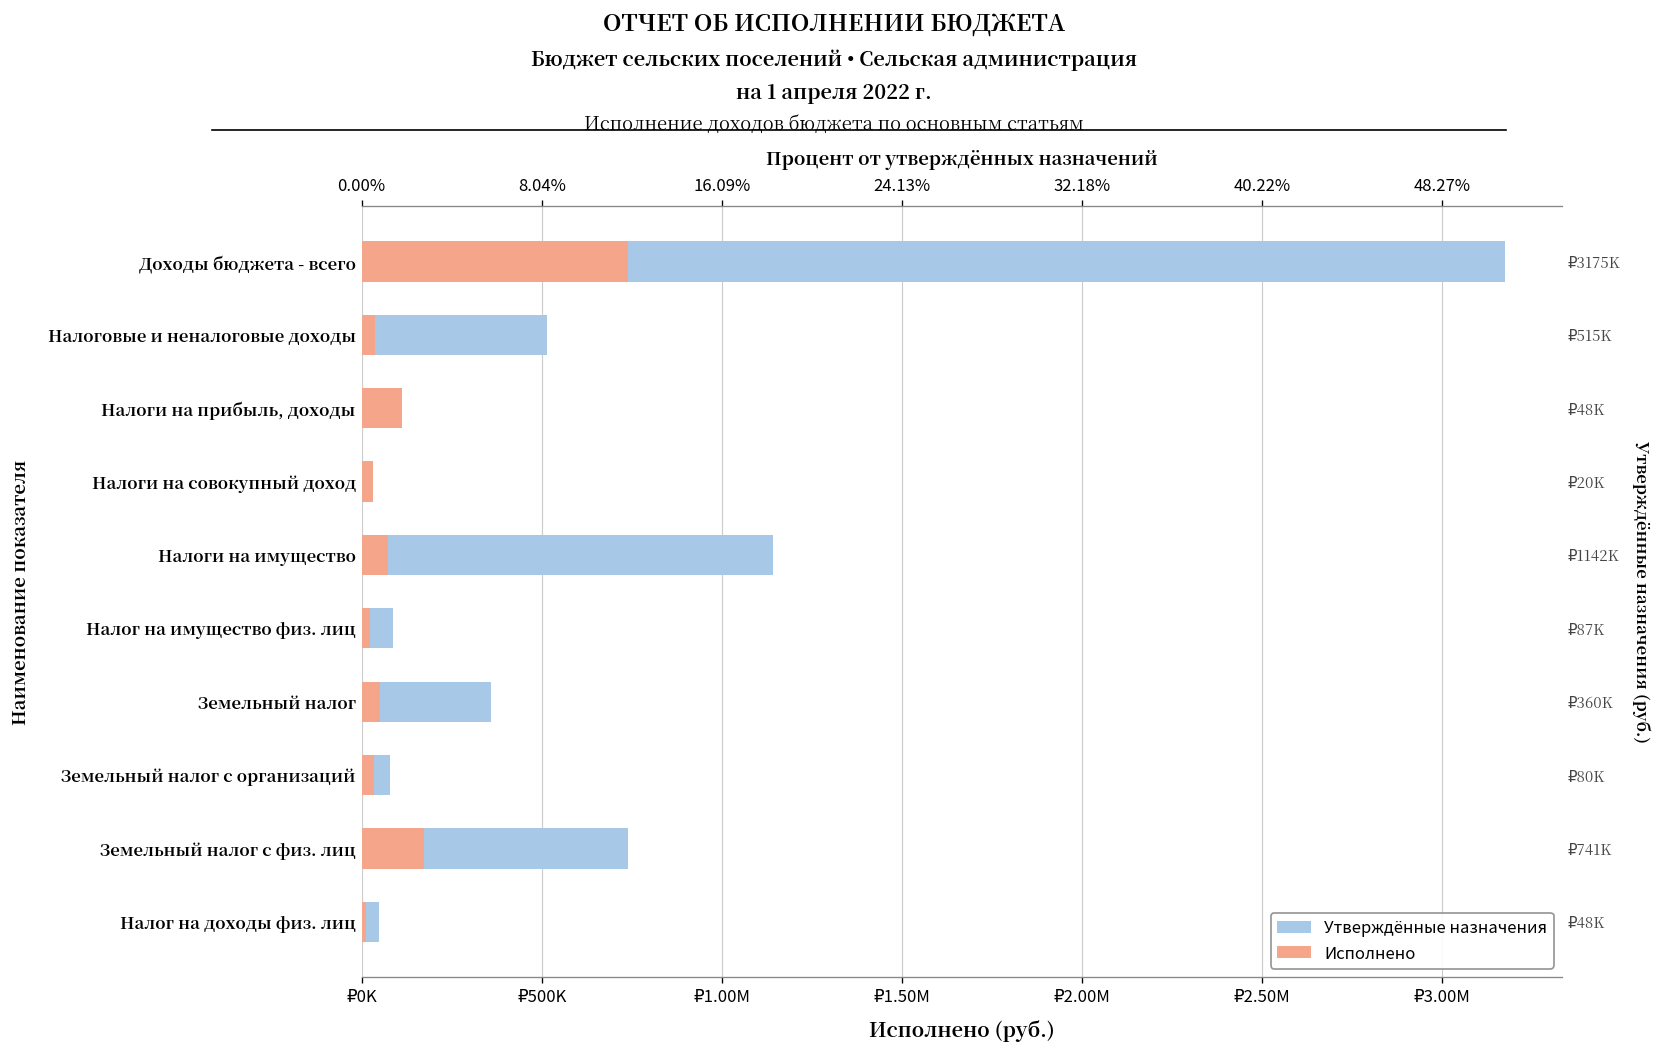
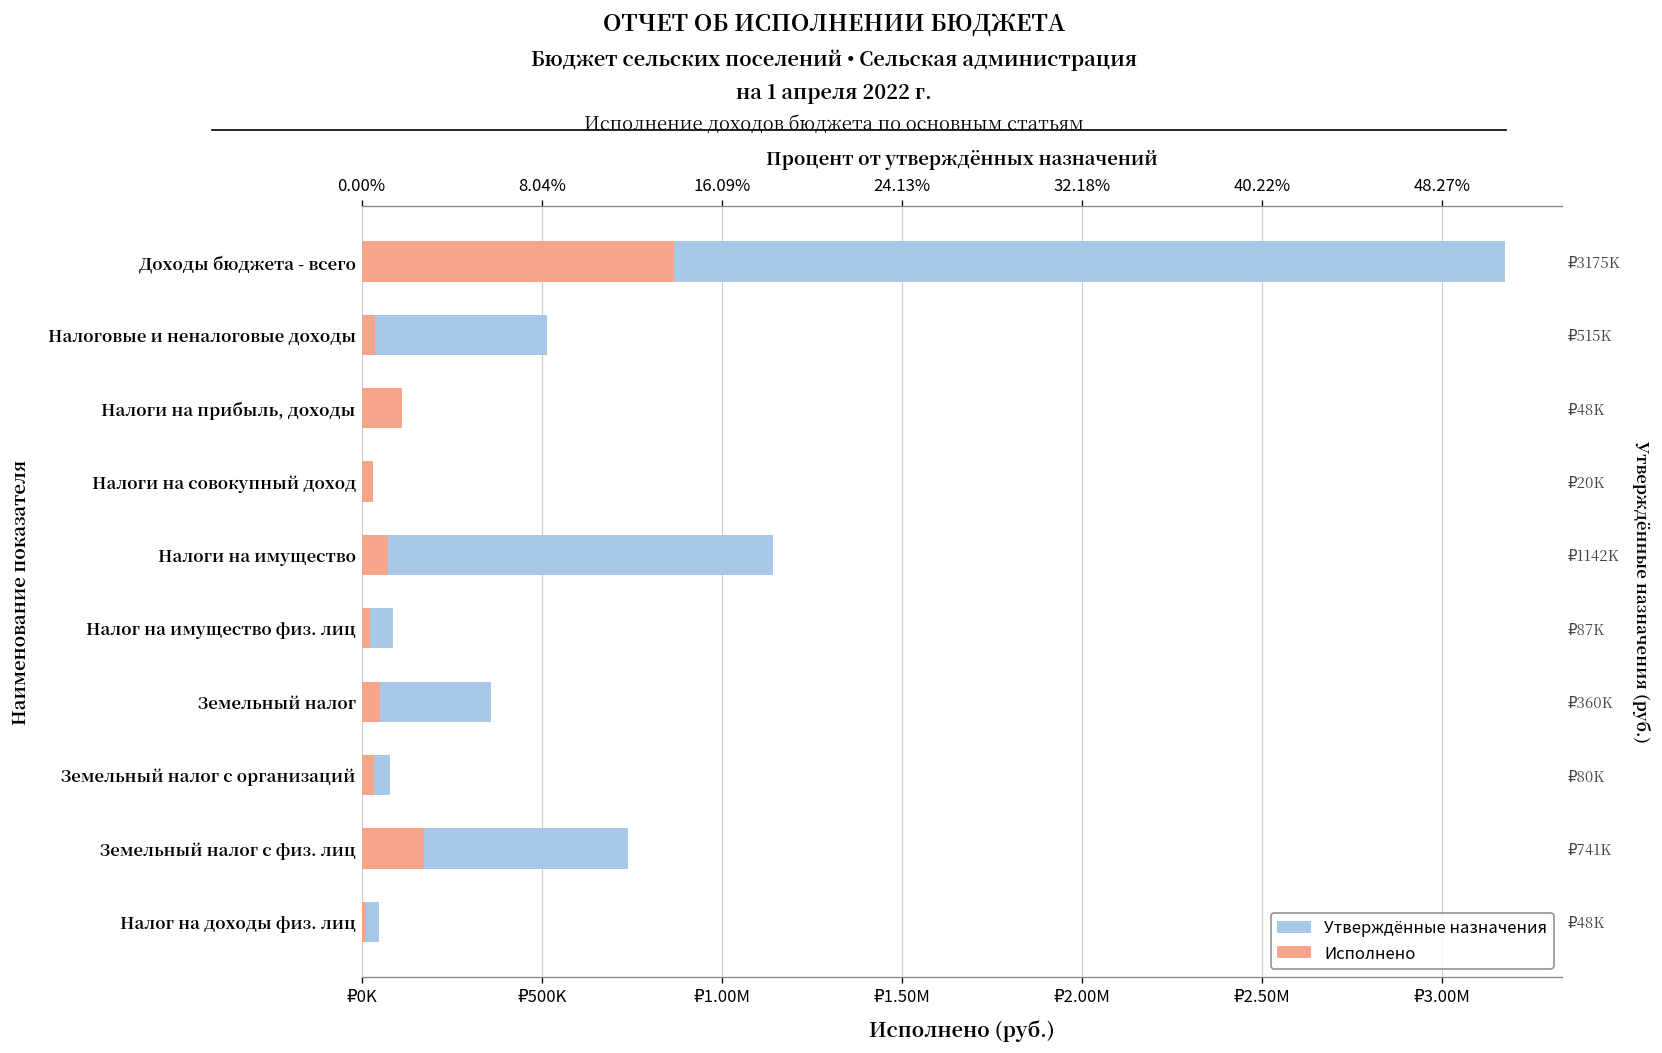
  {
    "Утверждённые назначения": {
      "Доходы бюджета - всего": "₽3170000",
      "Налоговые и неналоговые доходы": "₽520000",
      "Налоги на имущество": "₽1140000",
      "Налог на имущество физ. лиц": "₽90000",
      "Земельный налог": "₽360000",
      "Земельный налог с организаций": "₽80000",
      "Земельный налог с физ. лиц": "₽740000",
      "Налог на доходы физ. лиц": "₽50000"
    },
    "Исполнено": {
-     "Доходы бюджета - всего": "₽740000",
+     "Доходы бюджета - всего": "₽870000",
      "Налоги на прибыль, доходы": "₽110000",
      "Налоги на совокупный доход": "₽30000"
    }
  }
